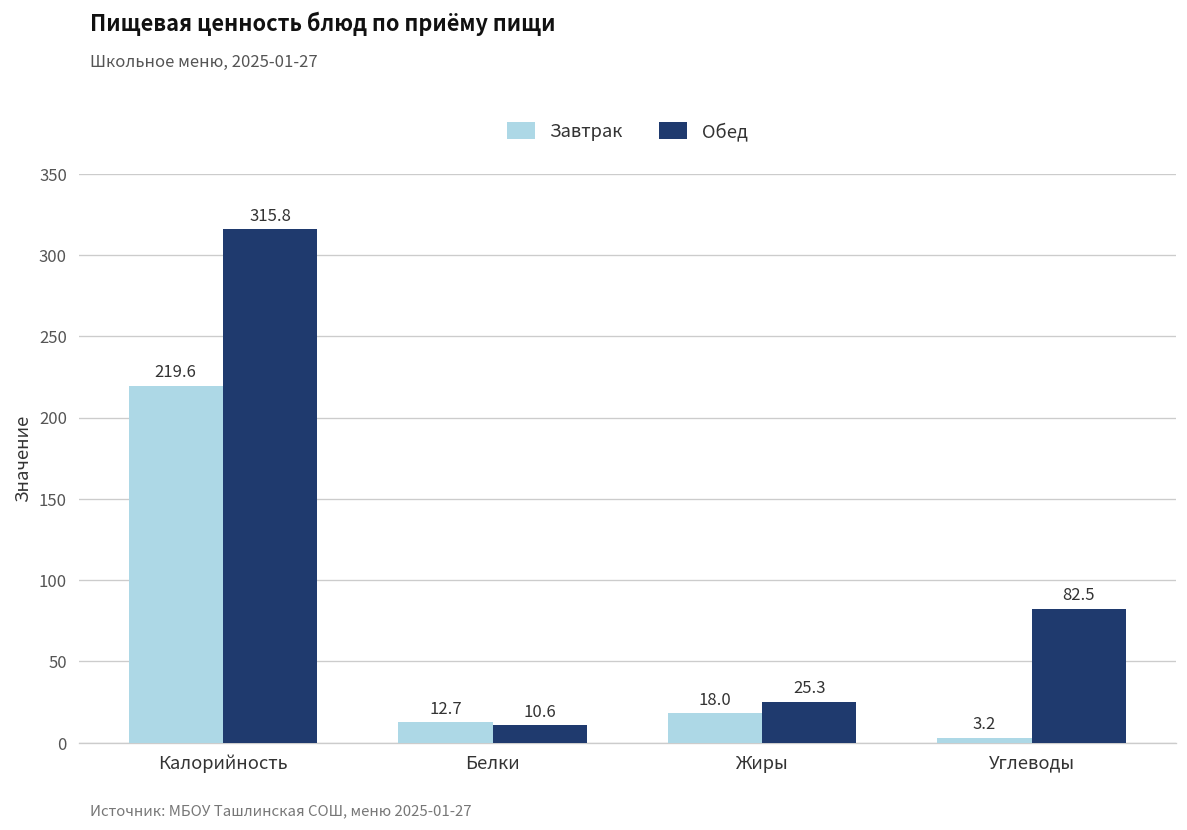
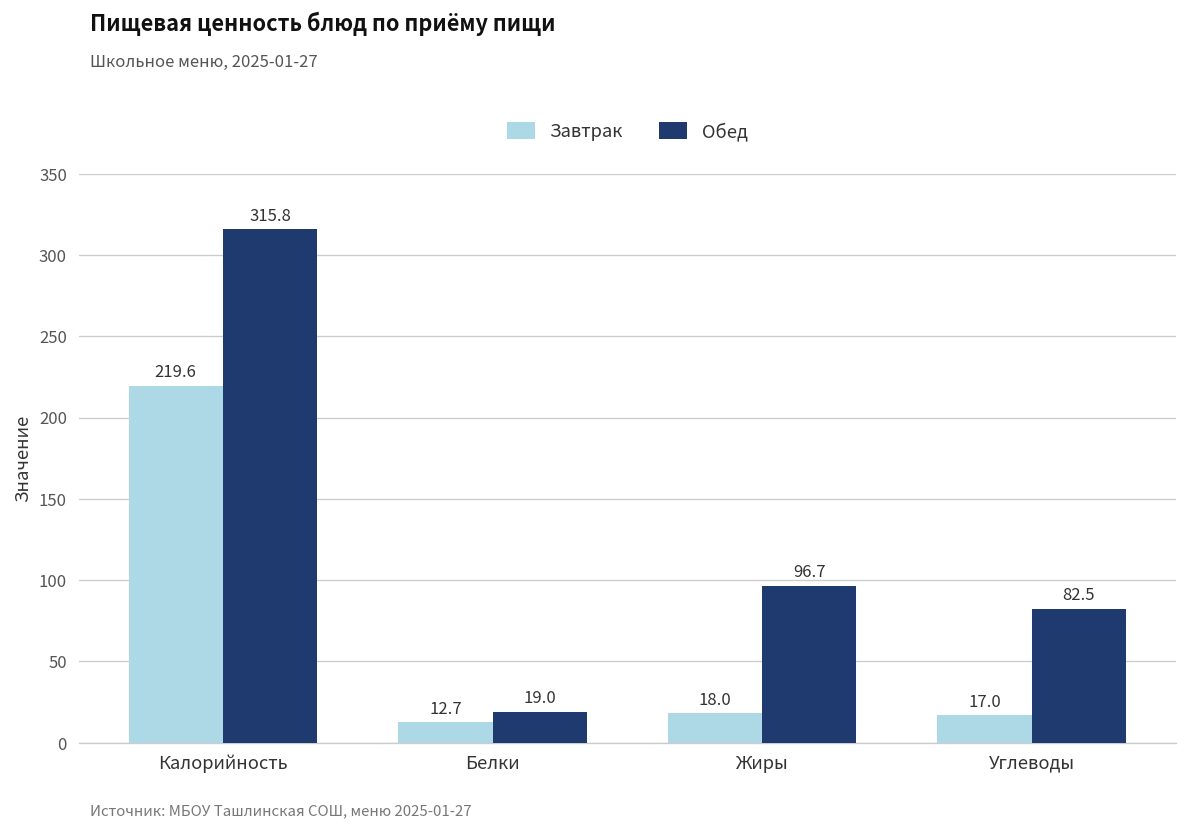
  {
    "Завтрак": {
      "Калорийность": 219.6,
      "Белки": 12.7,
      "Жиры": 18.0,
-     "Углеводы": 3.2
+     "Углеводы": 17.0
    },
    "Обед": {
      "Калорийность": 315.8,
-     "Белки": 10.6,
-     "Жиры": 25.3,
+     "Белки": 19.0,
+     "Жиры": 96.7,
      "Углеводы": 82.5
    }
  }
